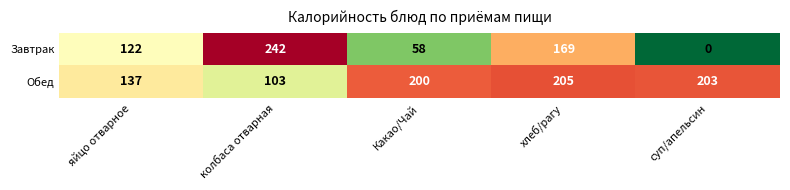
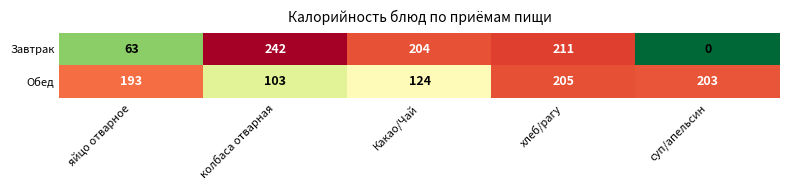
  {
    "Завтрак": {
-     "яйцо отварное": 122,
+     "яйцо отварное": 63,
      "колбаса отварная": 242,
-     "Какао/Чай": 58,
-     "хлеб/рагу": 169,
+     "Какао/Чай": 204,
+     "хлеб/рагу": 211,
      "суп/апельсин": 0
    },
    "Обед": {
-     "яйцо отварное": 137,
+     "яйцо отварное": 193,
      "колбаса отварная": 103,
-     "Какао/Чай": 200,
+     "Какао/Чай": 124,
      "хлеб/рагу": 205,
      "суп/апельсин": 203
    }
  }
